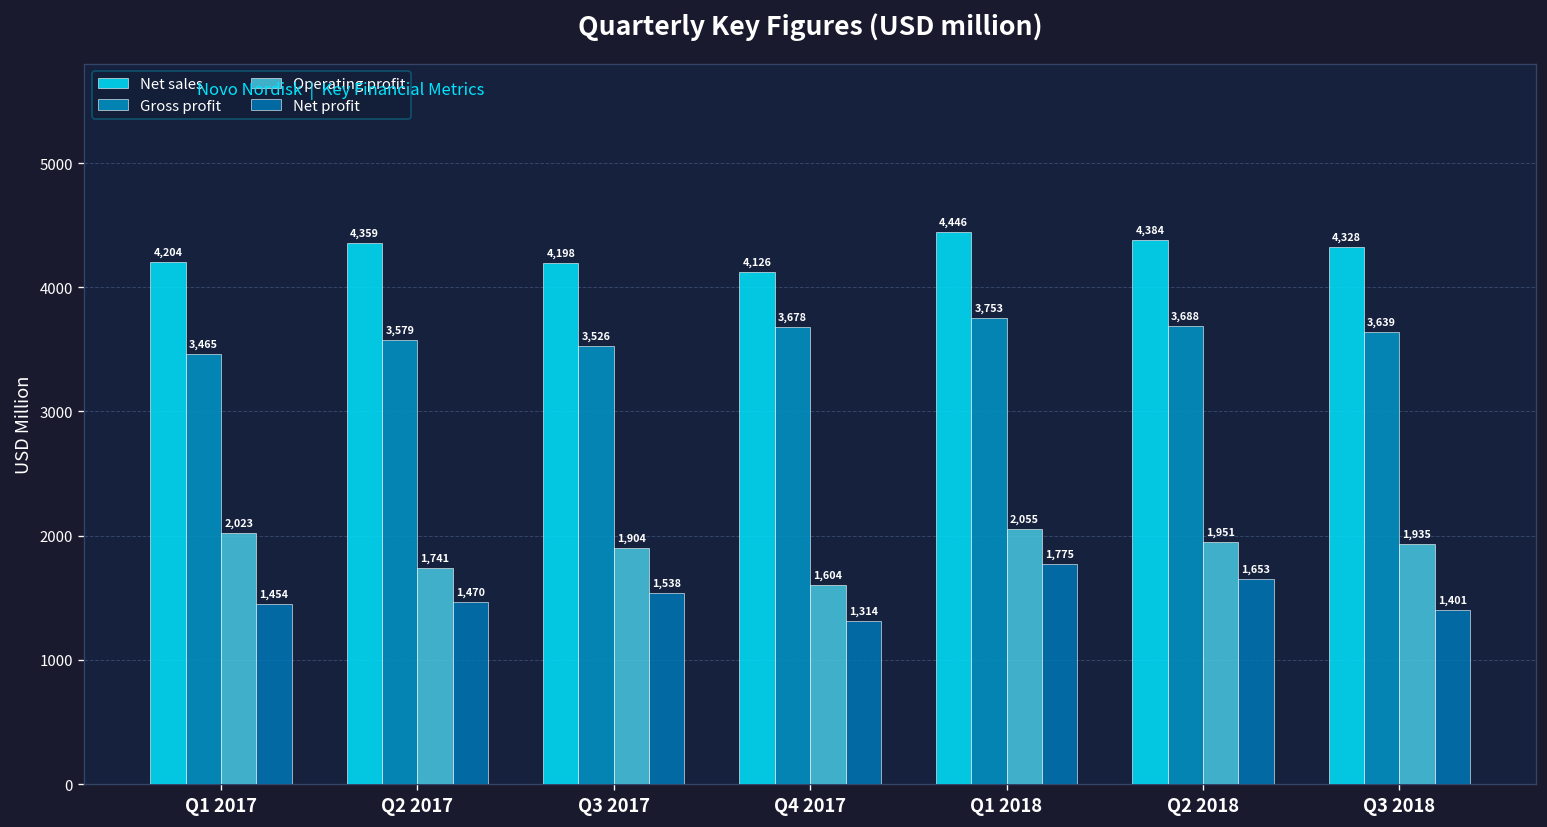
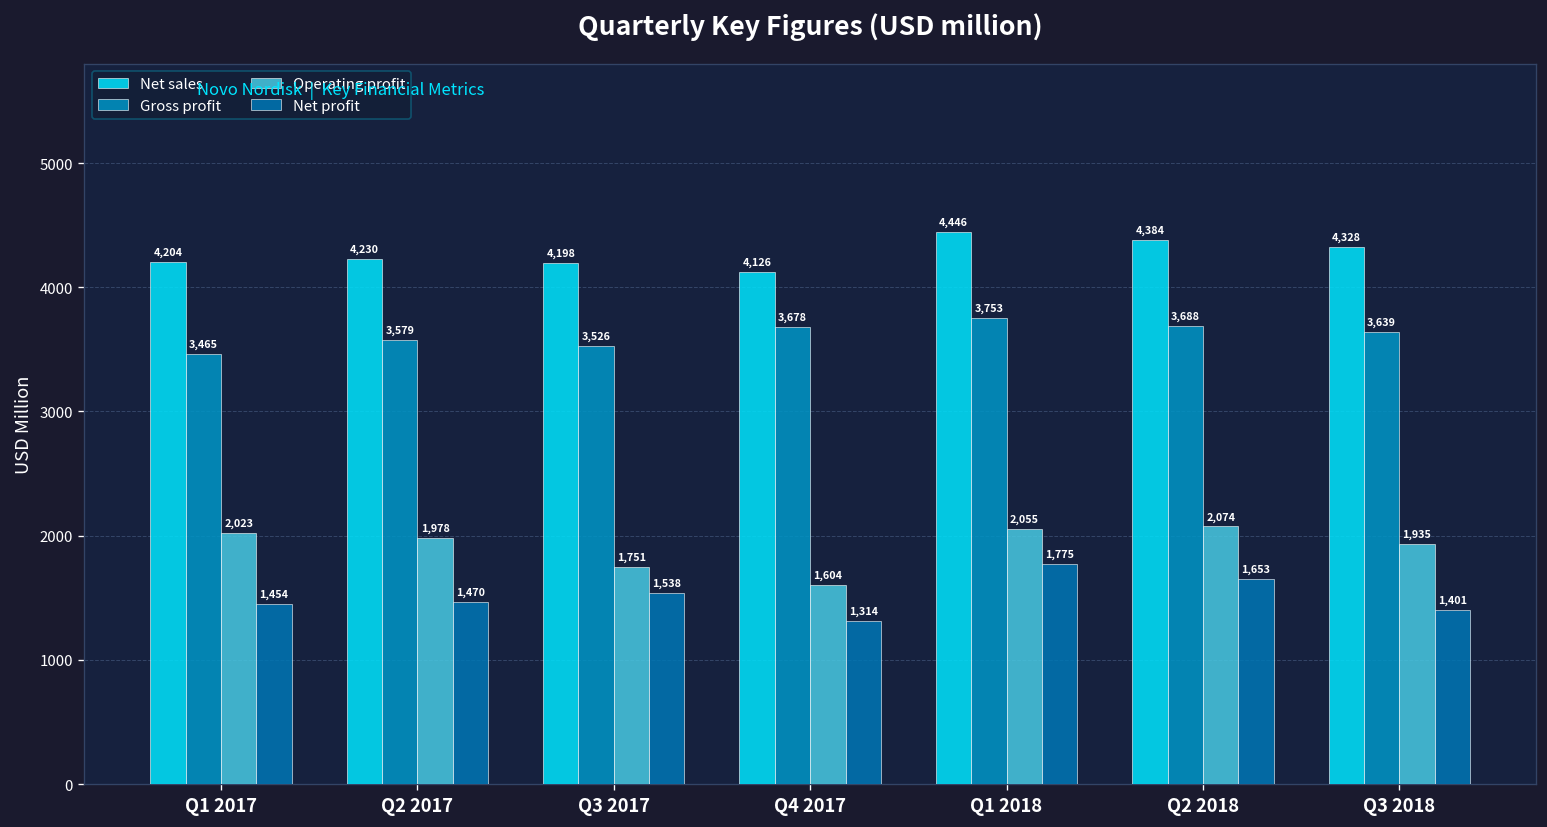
  {
    "Net sales": {
      "Q1 2017": "4,204",
-     "Q2 2017": "4,359",
+     "Q2 2017": "4,230",
      "Q3 2017": "4,198",
      "Q4 2017": "4,126",
      "Q1 2018": "4,446",
      "Q2 2018": "4,384",
      "Q3 2018": "4,328"
    },
    "Operating profit": {
      "Q1 2017": "2,023",
-     "Q2 2017": "1,741",
-     "Q3 2017": "1,904",
+     "Q2 2017": "1,978",
+     "Q3 2017": "1,751",
      "Q4 2017": "1,604",
      "Q1 2018": "2,055",
-     "Q2 2018": "1,951",
+     "Q2 2018": "2,074",
      "Q3 2018": "1,935"
    }
  }
